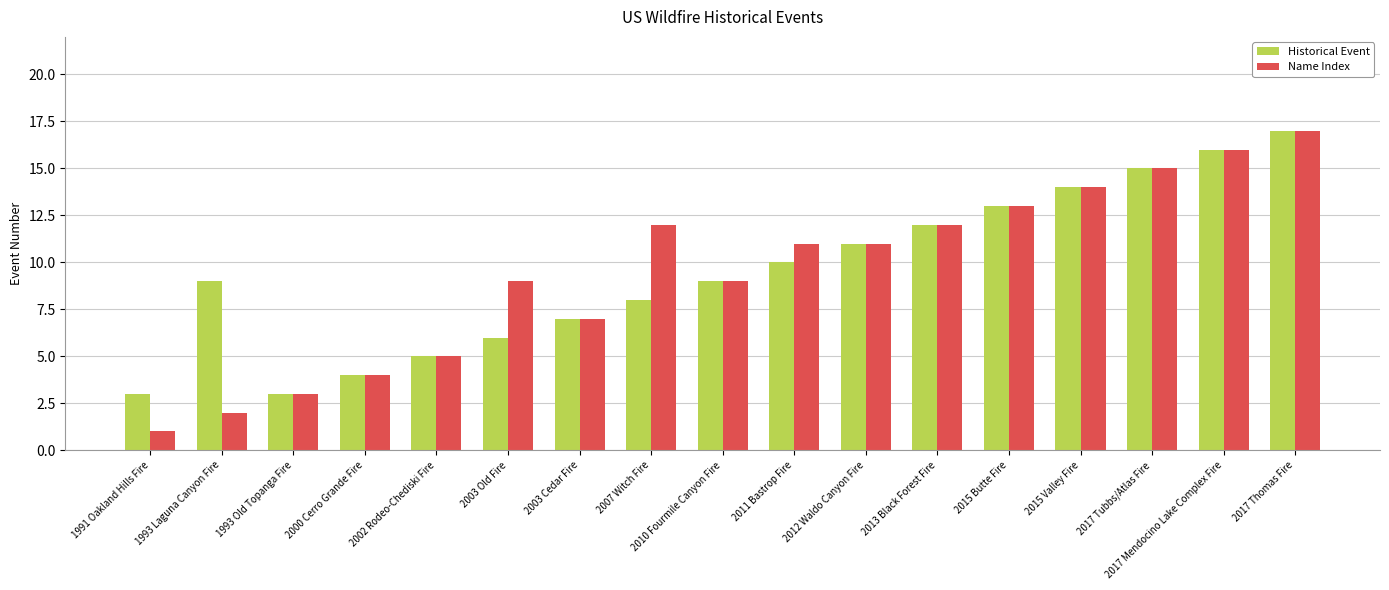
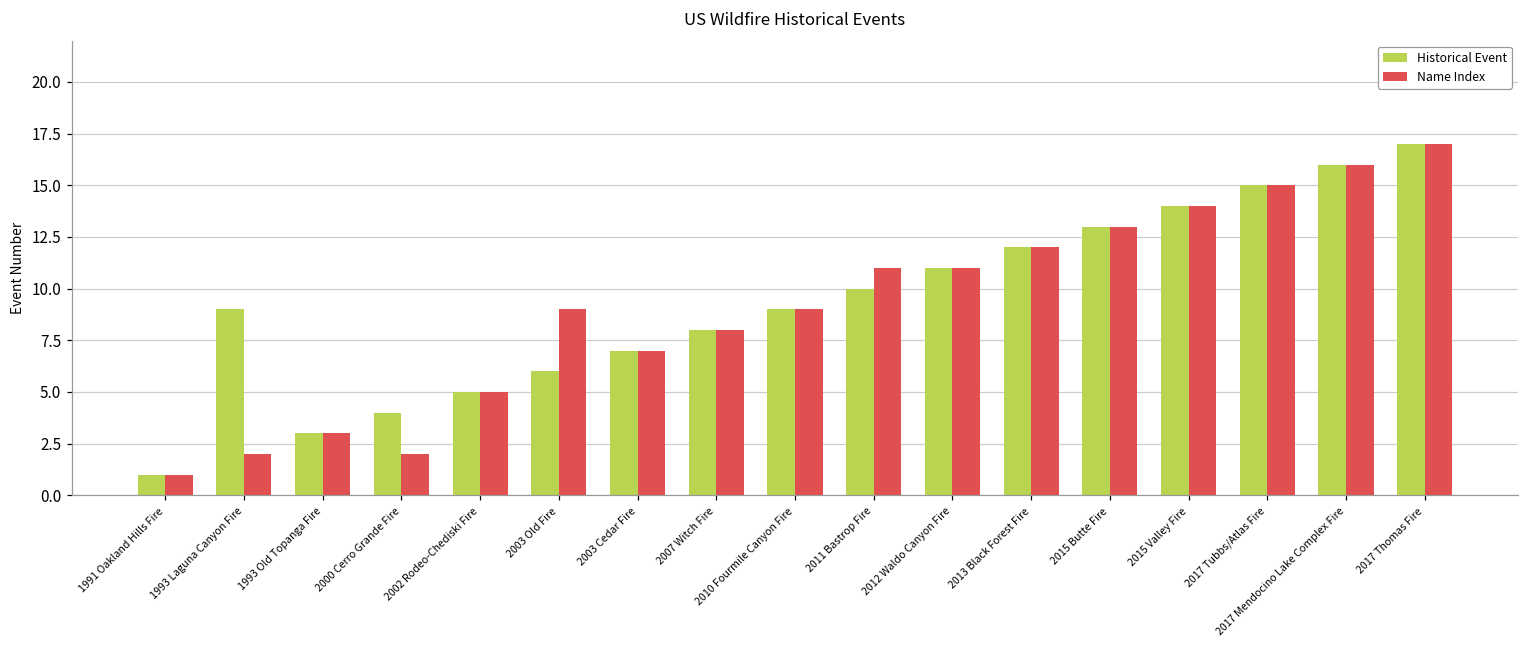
  {
    "Historical Event": {
-     "1991 Oakland Hills Fire": 3,
+     "1991 Oakland Hills Fire": 1,
      "1993 Laguna Canyon Fire": 9,
      "1993 Old Topanga Fire": 3,
      "2000 Cerro Grande Fire": 4,
      "2002 Rodeo-Chediski Fire": 5,
      "2003 Old Fire": 6,
      "2003 Cedar Fire": 7,
      "2007 Witch Fire": 8,
      "2010 Fourmile Canyon Fire": 9,
      "2011 Bastrop Fire": 10,
      "2012 Waldo Canyon Fire": 11,
      "2013 Black Forest Fire": 12,
      "2015 Butte Fire": 13,
      "2015 Valley Fire": 14,
      "2017 Tubbs/Atlas Fire": 15,
      "2017 Mendocino Lake Complex Fire": 16,
      "2017 Thomas Fire": 17
    },
    "Name Index": {
      "1991 Oakland Hills Fire": 1,
      "1993 Laguna Canyon Fire": 2,
      "1993 Old Topanga Fire": 3,
-     "2000 Cerro Grande Fire": 4,
+     "2000 Cerro Grande Fire": 2,
      "2002 Rodeo-Chediski Fire": 5,
      "2003 Old Fire": 9,
      "2003 Cedar Fire": 7,
-     "2007 Witch Fire": 12,
+     "2007 Witch Fire": 8,
      "2010 Fourmile Canyon Fire": 9,
      "2011 Bastrop Fire": 11,
      "2012 Waldo Canyon Fire": 11,
      "2013 Black Forest Fire": 12,
      "2015 Butte Fire": 13,
      "2015 Valley Fire": 14,
      "2017 Tubbs/Atlas Fire": 15,
      "2017 Mendocino Lake Complex Fire": 16,
      "2017 Thomas Fire": 17
    }
  }
